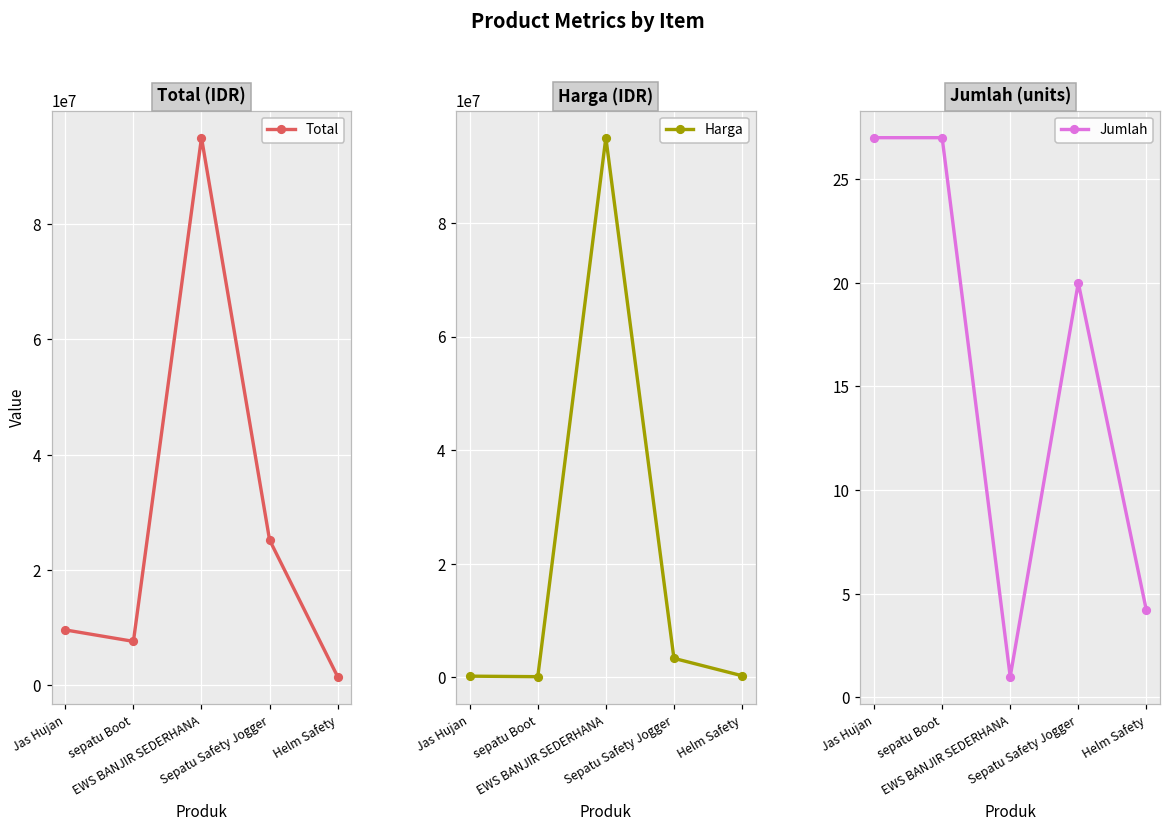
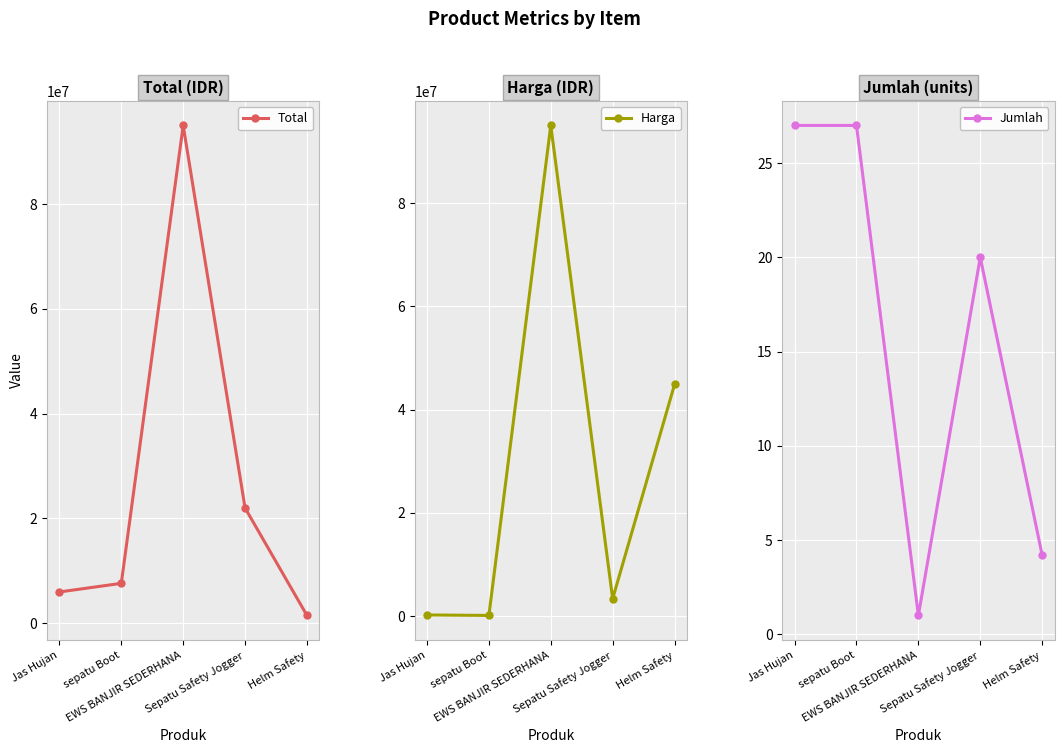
  {
    "Total (IDR)": {
-     "Jas Hujan": 10000000,
+     "Jas Hujan": 6000000,
      "sepatu Boot": 8000000,
      "EWS BANJIR SEDERHANA": 95000000,
-     "Sepatu Safety Jogger": 25000000,
+     "Sepatu Safety Jogger": 22000000,
      "Helm Safety": 1000000
    },
    "Harga (IDR)": {
      "Jas Hujan": 0,
      "sepatu Boot": 0,
      "EWS BANJIR SEDERHANA": 95000000,
      "Sepatu Safety Jogger": 3000000,
-     "Helm Safety": 0
+     "Helm Safety": 45000000
    },
    "Jumlah (units)": {
      "Jas Hujan": 27.0,
      "sepatu Boot": 27.0,
      "EWS BANJIR SEDERHANA": 1.0,
      "Sepatu Safety Jogger": 20.0,
      "Helm Safety": 4.2
    }
  }
